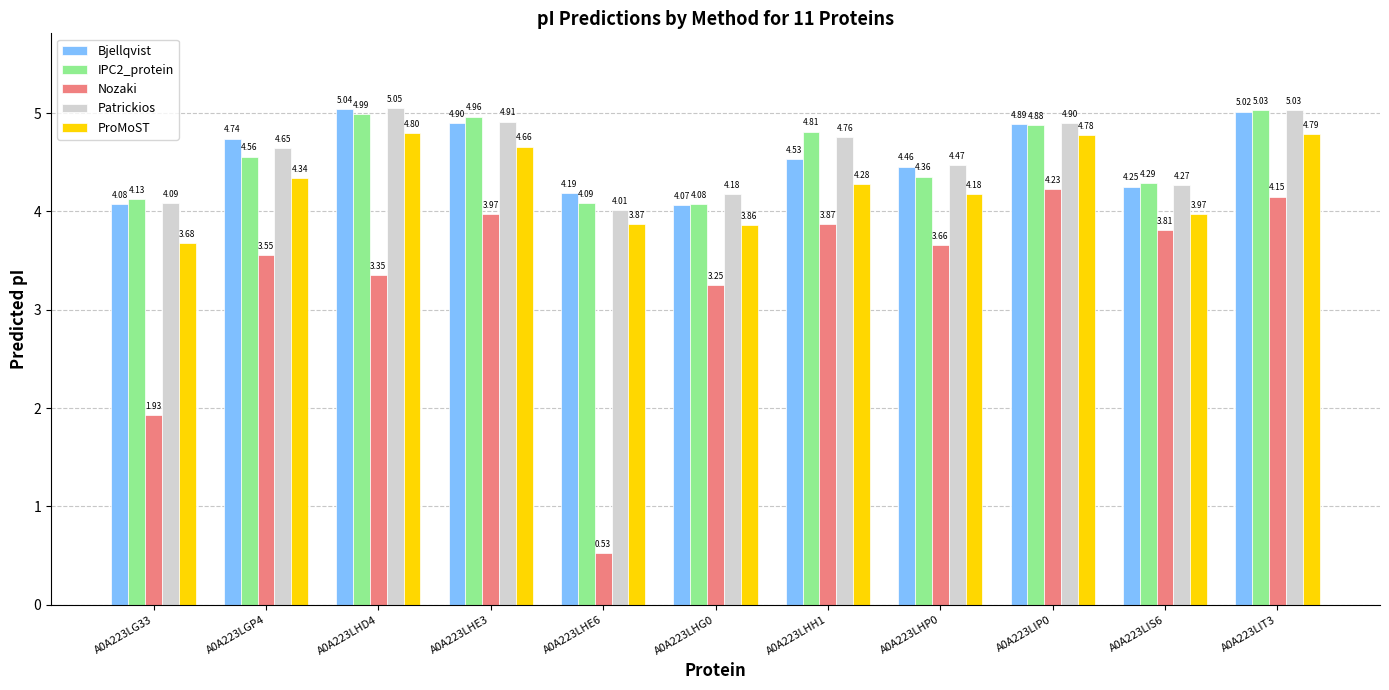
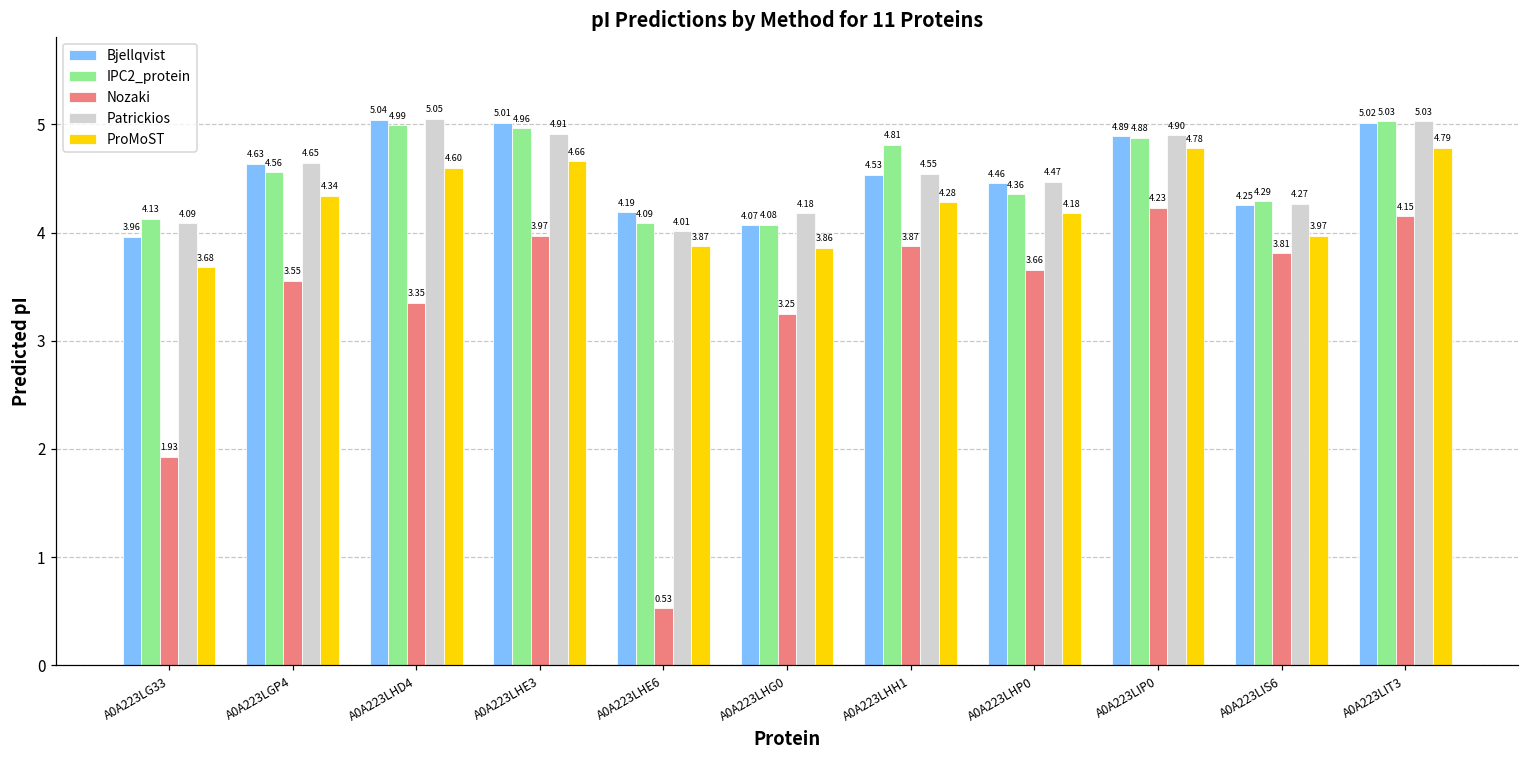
  {
    "Bjellqvist": {
-     "A0A223LG33": 4.08,
-     "A0A223LGP4": 4.74,
+     "A0A223LG33": 3.96,
+     "A0A223LGP4": 4.63,
      "A0A223LHD4": 5.04,
-     "A0A223LHE3": 4.90,
+     "A0A223LHE3": 5.01,
      "A0A223LHE6": 4.19,
      "A0A223LHG0": 4.07,
      "A0A223LHH1": 4.53,
      "A0A223LHP0": 4.46,
      "A0A223LIP0": 4.89,
      "A0A223LIS6": 4.25,
      "A0A223LIT3": 5.02
    },
    "IPC2_protein": {
      "A0A223LG33": 4.13,
      "A0A223LGP4": 4.56,
      "A0A223LHD4": 4.99,
      "A0A223LHE3": 4.96,
      "A0A223LHE6": 4.09,
      "A0A223LHG0": 4.08,
      "A0A223LHH1": 4.81,
      "A0A223LHP0": 4.36,
      "A0A223LIP0": 4.88,
      "A0A223LIS6": 4.29,
      "A0A223LIT3": 5.03
    },
    "Nozaki": {
      "A0A223LG33": 1.93,
      "A0A223LGP4": 3.55,
      "A0A223LHD4": 3.35,
      "A0A223LHE3": 3.97,
      "A0A223LHE6": 0.53,
      "A0A223LHG0": 3.25,
      "A0A223LHH1": 3.87,
      "A0A223LHP0": 3.66,
      "A0A223LIP0": 4.23,
      "A0A223LIS6": 3.81,
      "A0A223LIT3": 4.15
    },
    "Patrickios": {
      "A0A223LG33": 4.09,
      "A0A223LGP4": 4.65,
      "A0A223LHD4": 5.05,
      "A0A223LHE3": 4.91,
      "A0A223LHE6": 4.01,
      "A0A223LHG0": 4.18,
-     "A0A223LHH1": 4.76,
+     "A0A223LHH1": 4.55,
      "A0A223LHP0": 4.47,
      "A0A223LIP0": 4.90,
      "A0A223LIS6": 4.27,
      "A0A223LIT3": 5.03
    },
    "ProMoST": {
      "A0A223LG33": 3.68,
      "A0A223LGP4": 4.34,
-     "A0A223LHD4": 4.80,
+     "A0A223LHD4": 4.60,
      "A0A223LHE3": 4.66,
      "A0A223LHE6": 3.87,
      "A0A223LHG0": 3.86,
      "A0A223LHH1": 4.28,
      "A0A223LHP0": 4.18,
      "A0A223LIP0": 4.78,
      "A0A223LIS6": 3.97,
      "A0A223LIT3": 4.79
    }
  }
